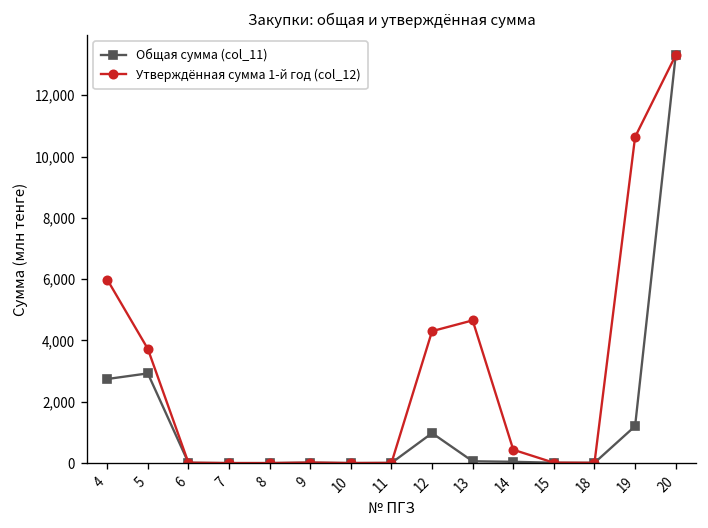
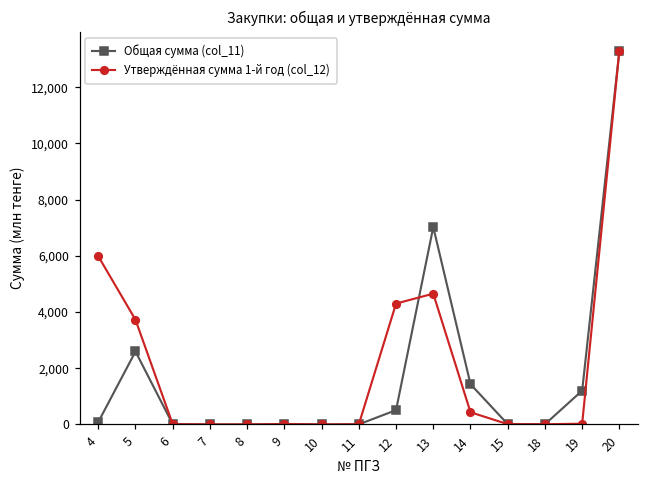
  {
    "Общая сумма (col_11)": {
-     "4": "2,700",
-     "5": "2,900",
-     "12": "1,000",
-     "13": "100",
-     "14": "0",
+     "4": "100",
+     "5": "2,600",
+     "12": "500",
+     "13": "7,000",
+     "14": "1,400",
      "19": "1,200"
    },
    "Утверждённая сумма 1-й год (col_12)": {
      "4": "6,000",
      "5": "3,700",
      "12": "4,300",
      "13": "4,700",
      "14": "400",
-     "19": "10,600"
+     "19": "0"
    }
  }
